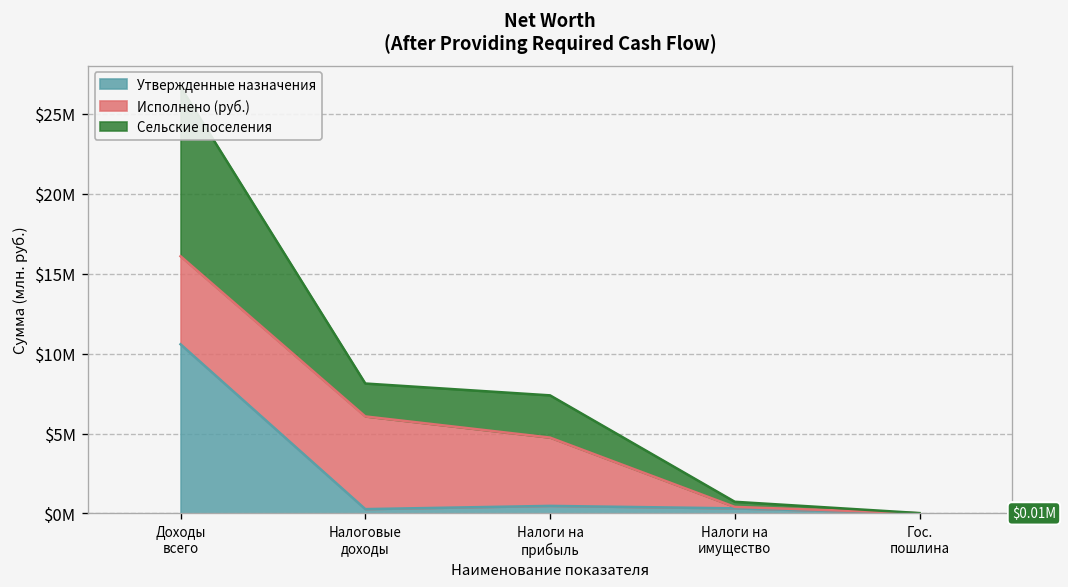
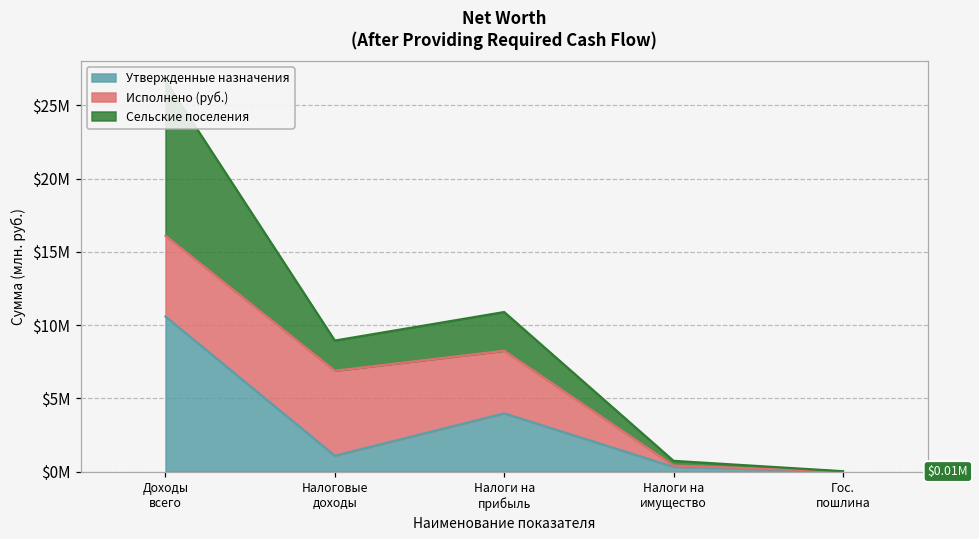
  {
    "Утвержденные назначения": {
      "Доходы всего": "$10600000",
-     "Налоговые доходы": "$300000",
-     "Налоги на прибыль": "$500000"
+     "Налоговые доходы": "$1100000",
+     "Налоги на прибыль": "$4000000"
    },
    "Исполнено (руб.)": {
      "Доходы всего": "$5500000",
      "Налоговые доходы": "$5800000",
      "Налоги на прибыль": "$4300000"
    },
    "Сельские поселения": {
      "Налоговые доходы": "$2100000",
      "Налоги на прибыль": "$2600000",
      "Налоги на имущество": "$300000"
    }
  }
